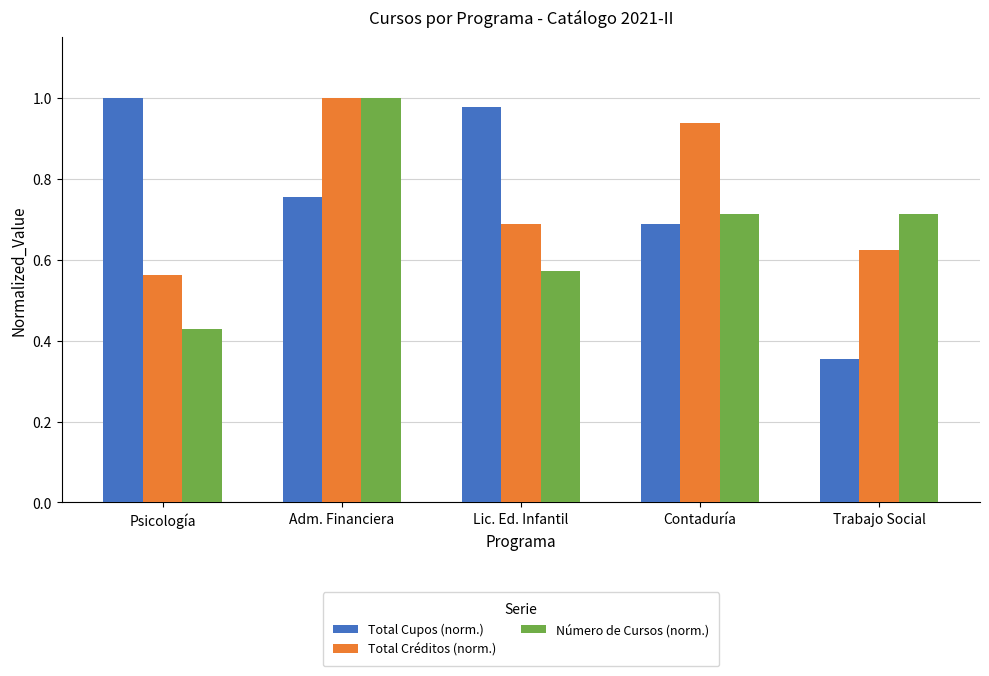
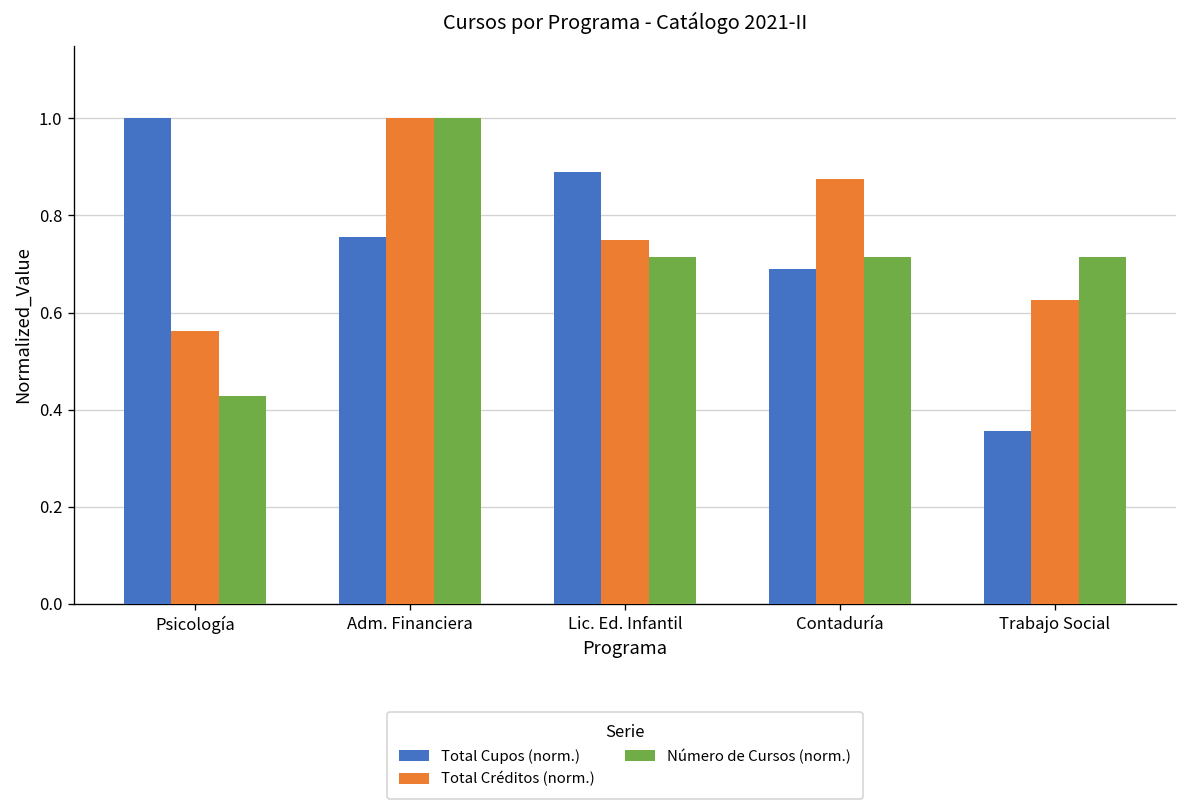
  {
    "Total Cupos (norm.)": {
      "Psicología": 1.00,
      "Adm. Financiera": 0.76,
-     "Lic. Ed. Infantil": 0.98,
+     "Lic. Ed. Infantil": 0.89,
      "Contaduría": 0.69,
      "Trabajo Social": 0.36
    },
    "Total Créditos (norm.)": {
      "Psicología": 0.56,
      "Adm. Financiera": 1.00,
-     "Lic. Ed. Infantil": 0.69,
-     "Contaduría": 0.94,
+     "Lic. Ed. Infantil": 0.75,
+     "Contaduría": 0.88,
      "Trabajo Social": 0.63
    },
    "Número de Cursos (norm.)": {
      "Psicología": 0.43,
      "Adm. Financiera": 1.00,
-     "Lic. Ed. Infantil": 0.57,
+     "Lic. Ed. Infantil": 0.71,
      "Contaduría": 0.71,
      "Trabajo Social": 0.71
    }
  }
